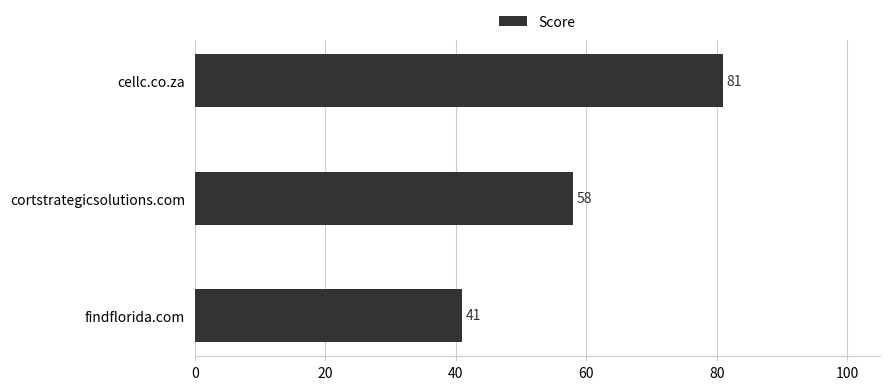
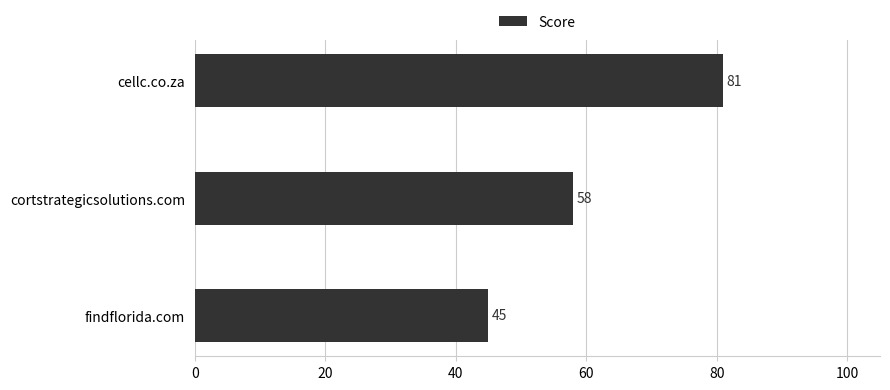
  {
    "cellc.co.za": 81,
    "cortstrategicsolutions.com": 58,
-   "findflorida.com": 41
+   "findflorida.com": 45
  }
